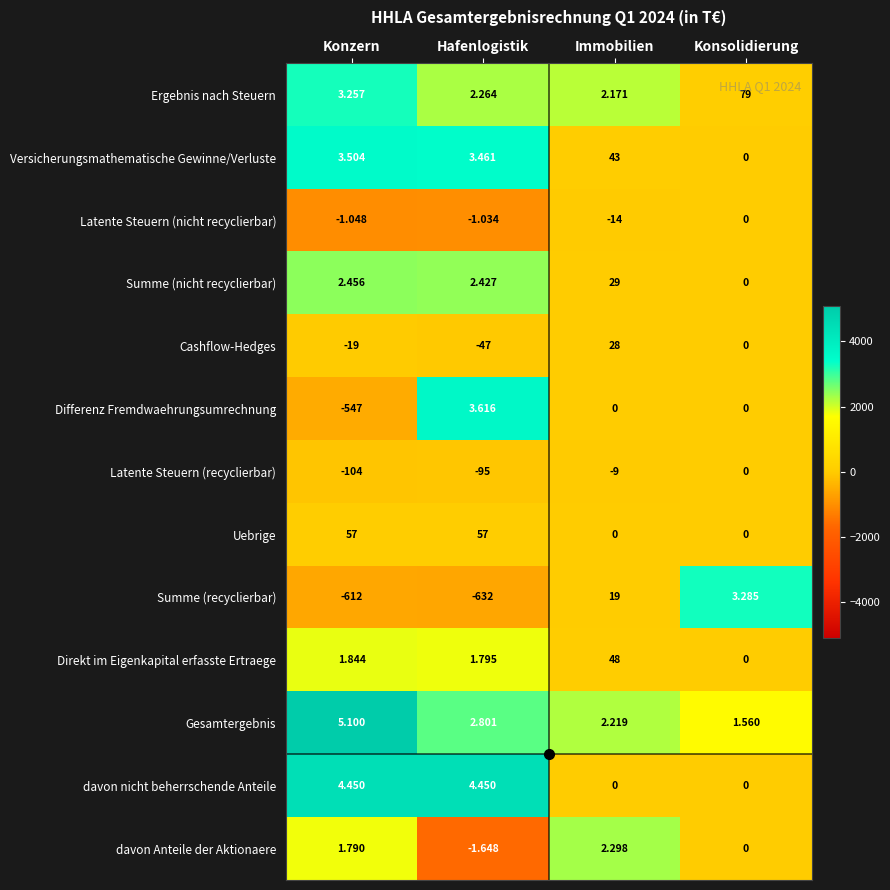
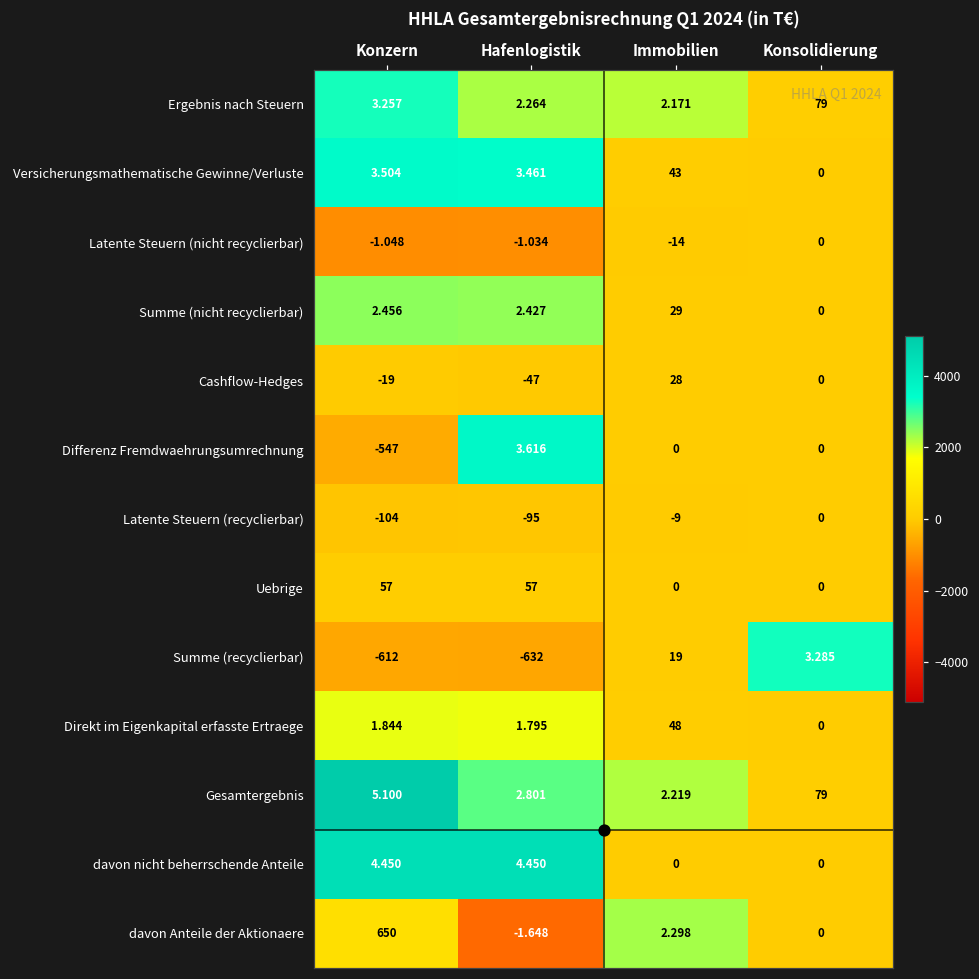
  {
    "Ergebnis nach Steuern": {
      "Konzern": 3.257,
      "Hafenlogistik": 2.264,
      "Immobilien": 2.171,
      "Konsolidierung": 2024
    },
    "Versicherungsmathematische Gewinne/Verluste": {
      "Konzern": 3.504,
      "Hafenlogistik": 3.461,
      "Immobilien": 43,
      "Konsolidierung": 0
    },
    "Latente Steuern (nicht recyclierbar)": {
      "Konzern": -1.048,
      "Hafenlogistik": -1.034,
      "Immobilien": -14,
      "Konsolidierung": 0
    },
    "Summe (nicht recyclierbar)": {
      "Konzern": 2.456,
      "Hafenlogistik": 2.427,
      "Immobilien": 29,
      "Konsolidierung": 0
    },
    "Cashflow-Hedges": {
      "Konzern": -19,
      "Hafenlogistik": -47,
      "Immobilien": 28,
      "Konsolidierung": 0
    },
    "Differenz Fremdwaehrungsumrechnung": {
      "Konzern": -547,
      "Hafenlogistik": 3.616,
      "Immobilien": 0,
      "Konsolidierung": 0
    },
    "Latente Steuern (recyclierbar)": {
      "Konzern": -104,
      "Hafenlogistik": -95,
      "Immobilien": -9,
      "Konsolidierung": 0
    },
    "Uebrige": {
      "Konzern": 57,
      "Hafenlogistik": 57,
      "Immobilien": 0,
      "Konsolidierung": 0
    },
    "Summe (recyclierbar)": {
      "Konzern": -612,
      "Hafenlogistik": -632,
      "Immobilien": 19,
      "Konsolidierung": 3.285
    },
    "Direkt im Eigenkapital erfasste Ertraege": {
      "Konzern": 1.844,
      "Hafenlogistik": 1.795,
      "Immobilien": 48,
      "Konsolidierung": 0
    },
    "Gesamtergebnis": {
      "Konzern": 5.100,
      "Hafenlogistik": 2.801,
      "Immobilien": 2.219,
-     "Konsolidierung": 1.560
+     "Konsolidierung": 79
    },
    "davon nicht beherrschende Anteile": {
      "Konzern": 4.450,
      "Hafenlogistik": 4.450,
      "Immobilien": 0,
      "Konsolidierung": 0
    },
    "davon Anteile der Aktionaere": {
-     "Konzern": 1.790,
+     "Konzern": 650,
      "Hafenlogistik": -1.648,
      "Immobilien": 2.298,
      "Konsolidierung": 0
    }
  }
